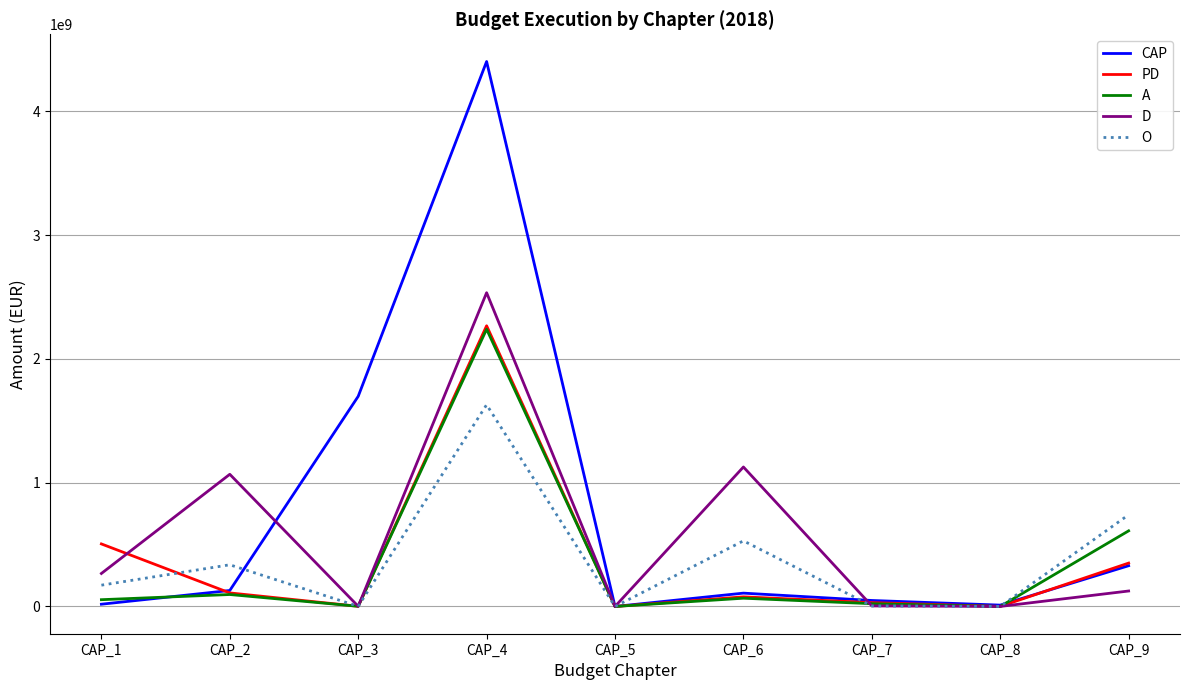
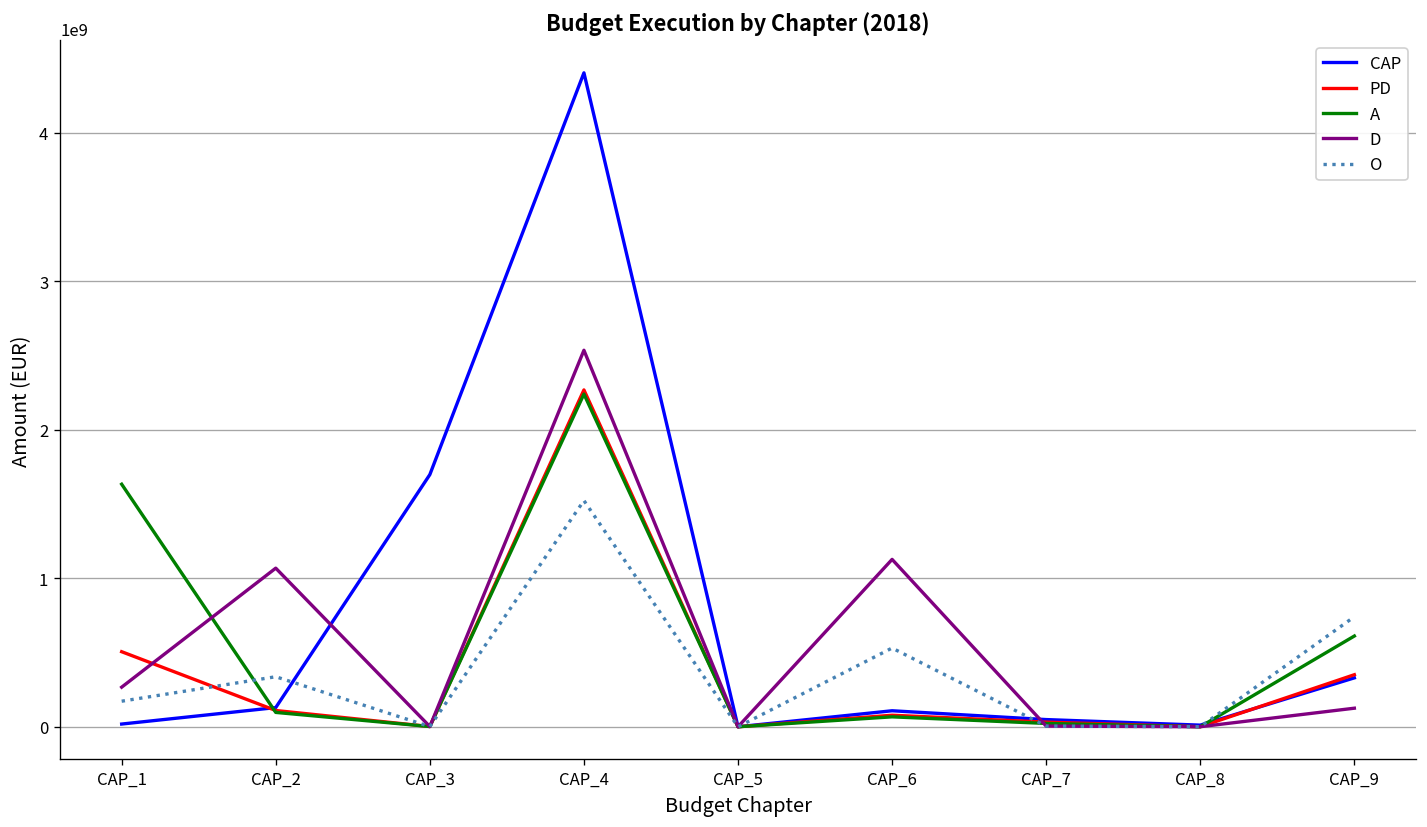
  {
    "CAP": {
      "CAP_1": 20000000,
      "CAP_3": 1700000000,
      "CAP_4": 4400000000,
      "CAP_6": 110000000,
      "CAP_9": 330000000
    },
    "PD": {
      "CAP_1": 510000000,
      "CAP_4": 2270000000,
      "CAP_9": 350000000
    },
    "A": {
-     "CAP_1": 50000000,
+     "CAP_1": 1630000000,
      "CAP_4": 2240000000,
      "CAP_9": 610000000
    },
    "D": {
      "CAP_1": 270000000,
      "CAP_2": 1070000000,
      "CAP_4": 2530000000,
      "CAP_6": 1130000000,
      "CAP_9": 130000000
    },
    "O": {
      "CAP_1": 170000000,
      "CAP_2": 340000000,
-     "CAP_4": 1630000000,
+     "CAP_4": 1520000000,
      "CAP_6": 530000000,
      "CAP_9": 740000000
    }
  }
